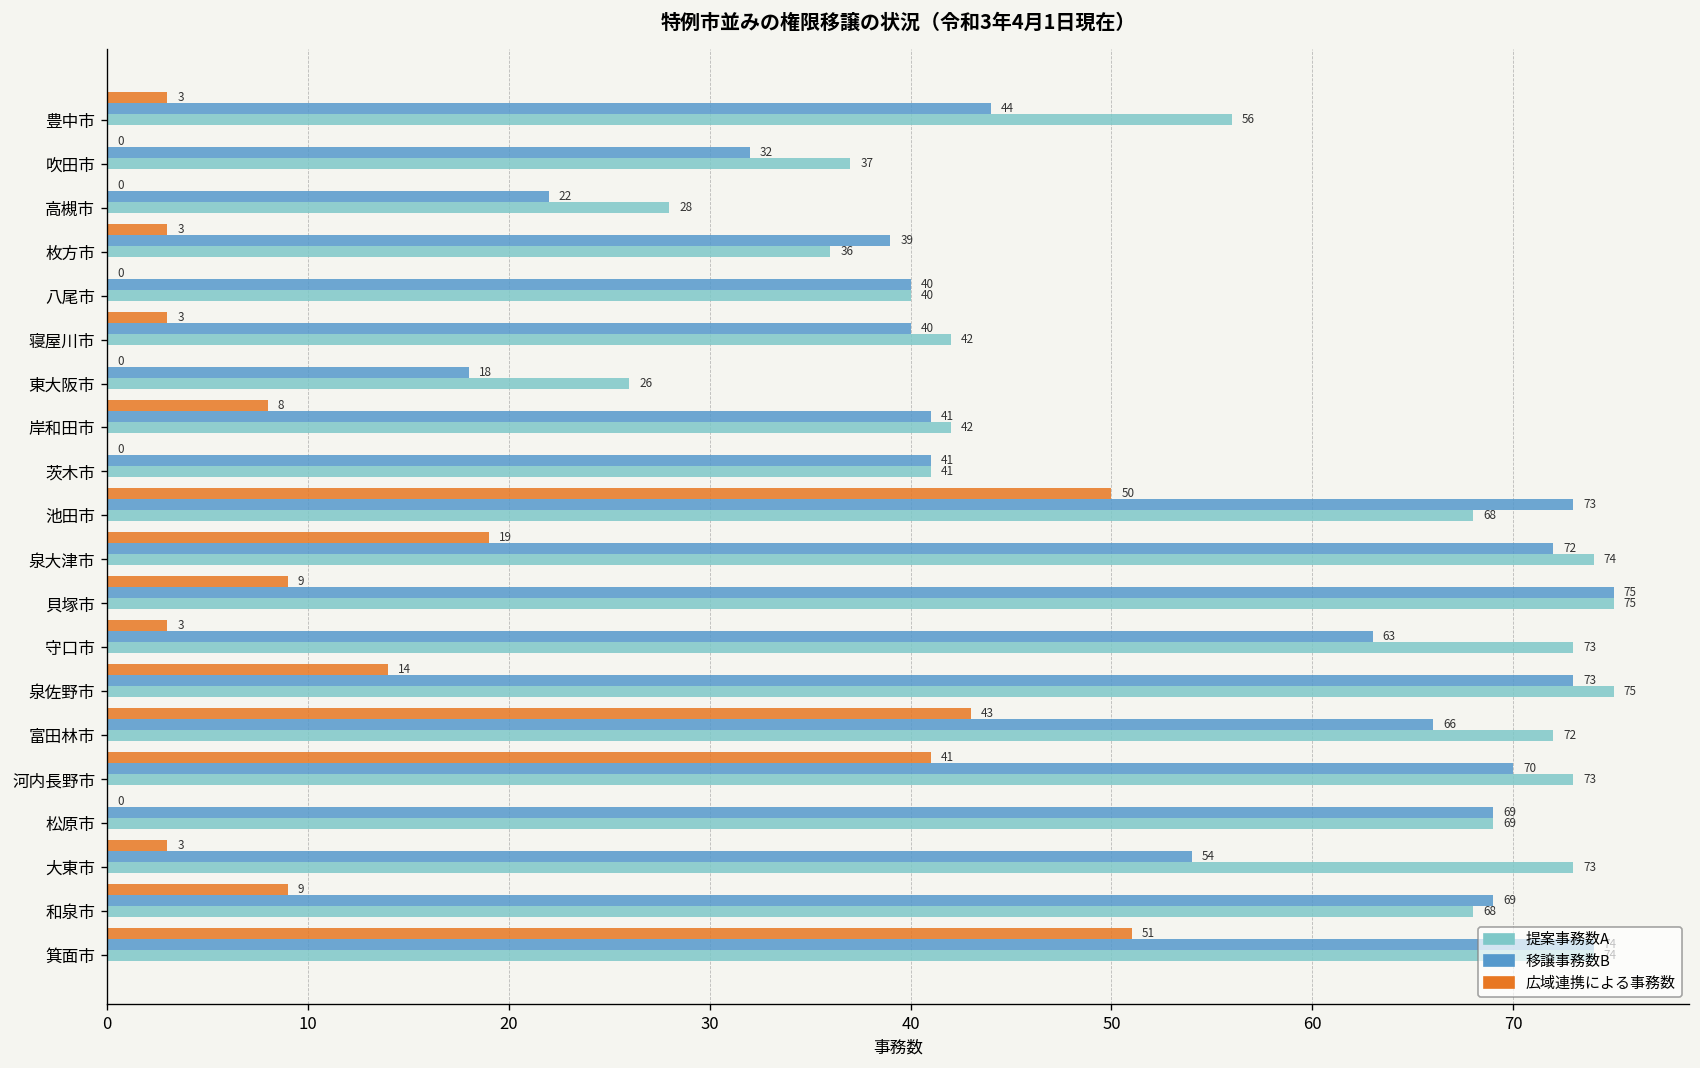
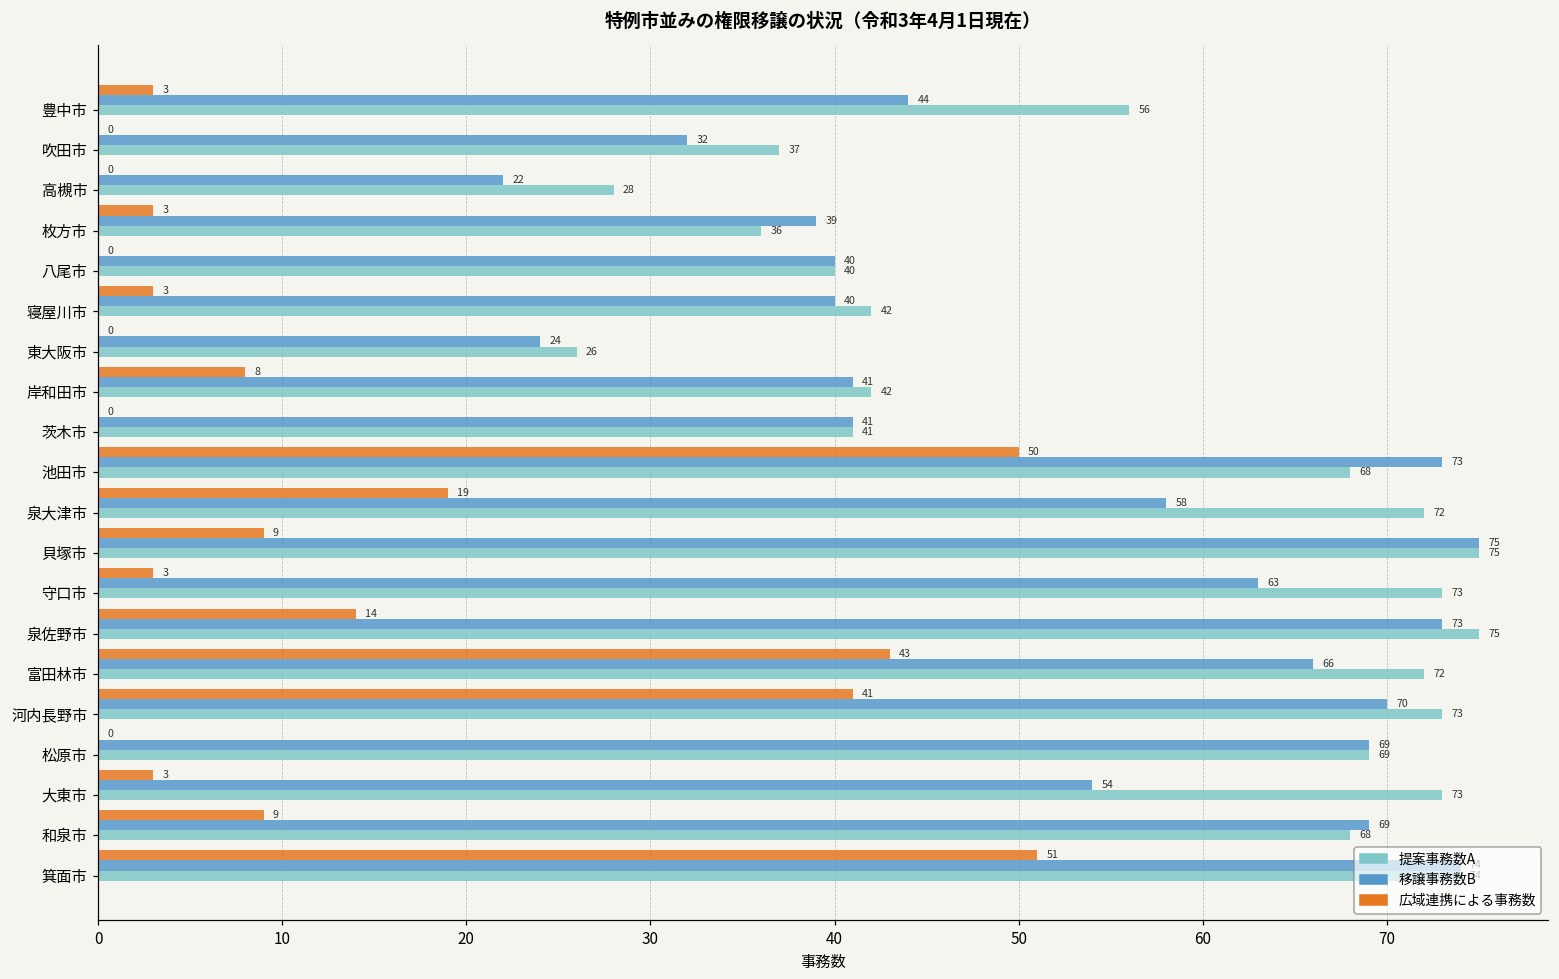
  {
    "提案事務数A": {
      "豊中市": 56,
      "吹田市": 37,
      "高槻市": 28,
      "枚方市": 36,
      "八尾市": 40,
      "寝屋川市": 42,
      "東大阪市": 26,
      "岸和田市": 42,
      "茨木市": 41,
      "池田市": 68,
-     "泉大津市": 74,
+     "泉大津市": 72,
      "貝塚市": 75,
      "守口市": 73,
      "泉佐野市": 75,
      "富田林市": 72,
      "河内長野市": 73,
      "松原市": 69,
      "大東市": 73,
      "和泉市": 68
    },
    "移譲事務数B": {
      "豊中市": 44,
      "吹田市": 32,
      "高槻市": 22,
      "枚方市": 39,
      "八尾市": 40,
      "寝屋川市": 40,
-     "東大阪市": 18,
+     "東大阪市": 24,
      "岸和田市": 41,
      "茨木市": 41,
      "池田市": 73,
-     "泉大津市": 72,
+     "泉大津市": 58,
      "貝塚市": 75,
      "守口市": 63,
      "泉佐野市": 73,
      "富田林市": 66,
      "河内長野市": 70,
      "松原市": 69,
      "大東市": 54,
      "和泉市": 69
    }
  }
